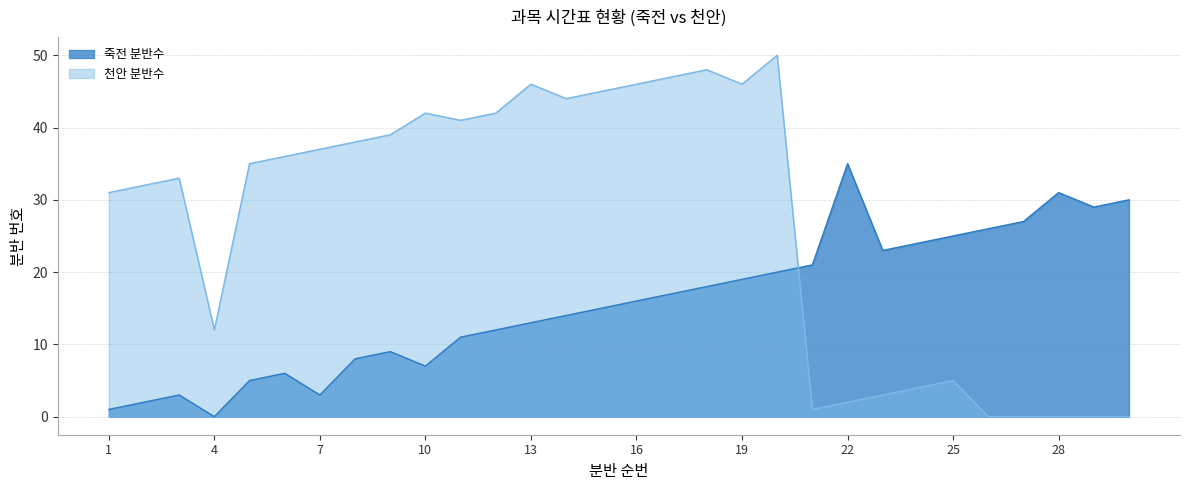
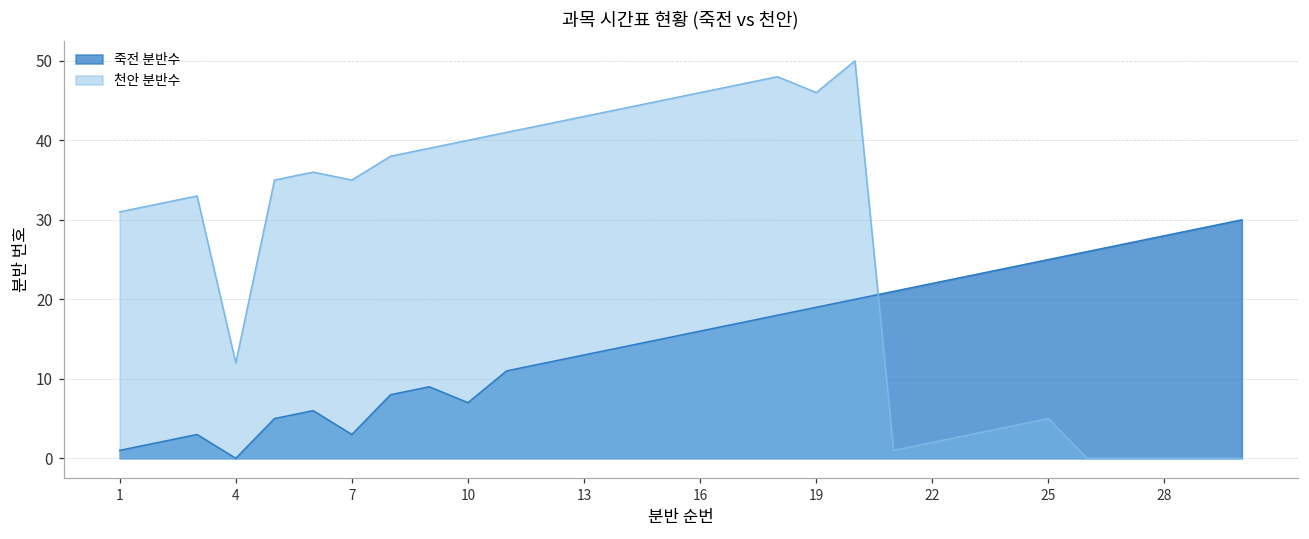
  {
    "죽전 분반수": {
      "1": 1,
      "4": 0,
      "7": 3,
      "10": 7,
      "13": 13,
      "16": 16,
      "19": 19,
-     "22": 35,
+     "22": 22,
      "25": 25,
-     "28": 31
+     "28": 28
    },
    "천안 분반수": {
      "1": 31,
      "4": 12,
-     "7": 37,
-     "10": 42,
-     "13": 46,
+     "7": 35,
+     "10": 40,
+     "13": 43,
      "16": 46,
      "19": 46,
      "22": 2,
      "25": 5,
      "28": 0
    }
  }
